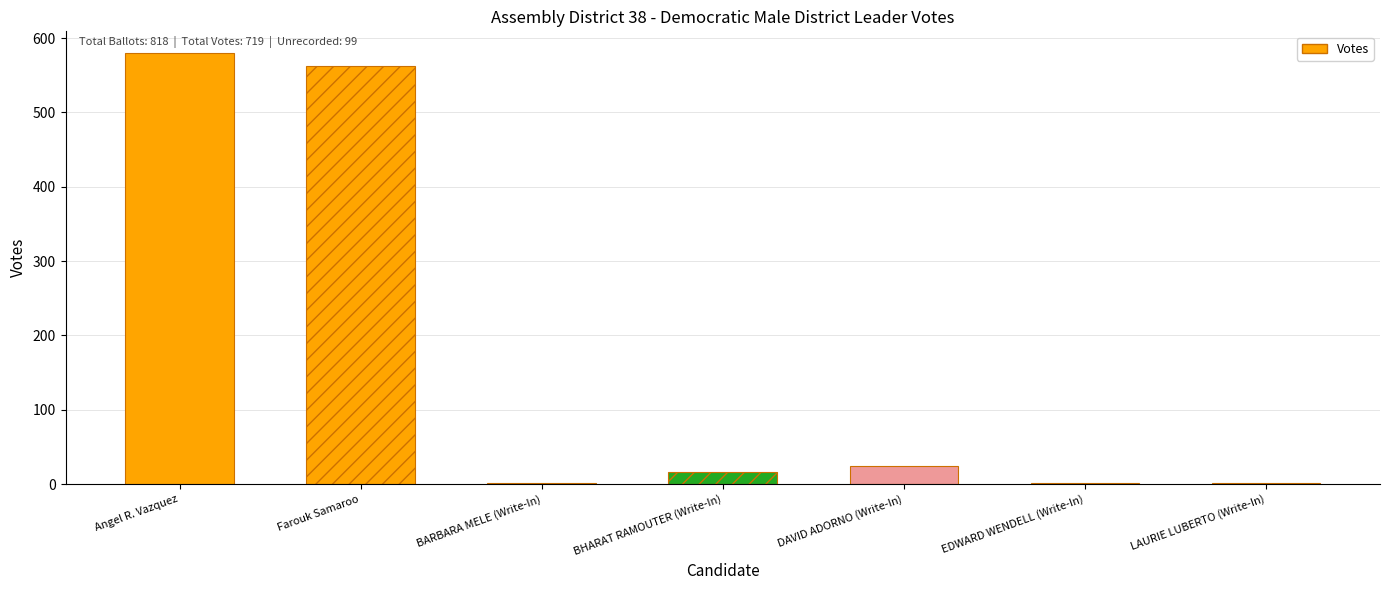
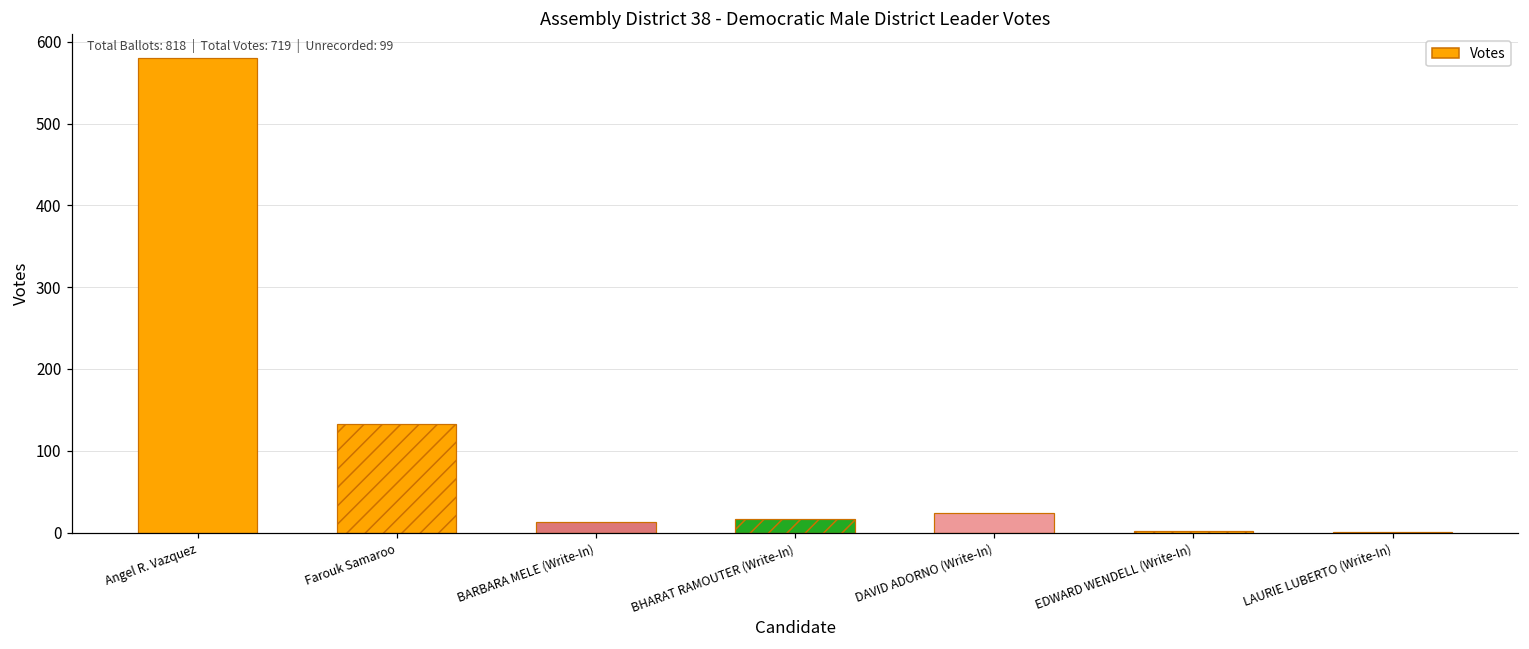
  {
-   "Farouk Samaroo": 560,
-   "BARBARA MELE (Write-In)": 0,
+   "Farouk Samaroo": 130,
+   "BARBARA MELE (Write-In)": 10,
    "BHARAT RAMOUTER (Write-In)": 20,
    "DAVID ADORNO (Write-In)": 20
  }
